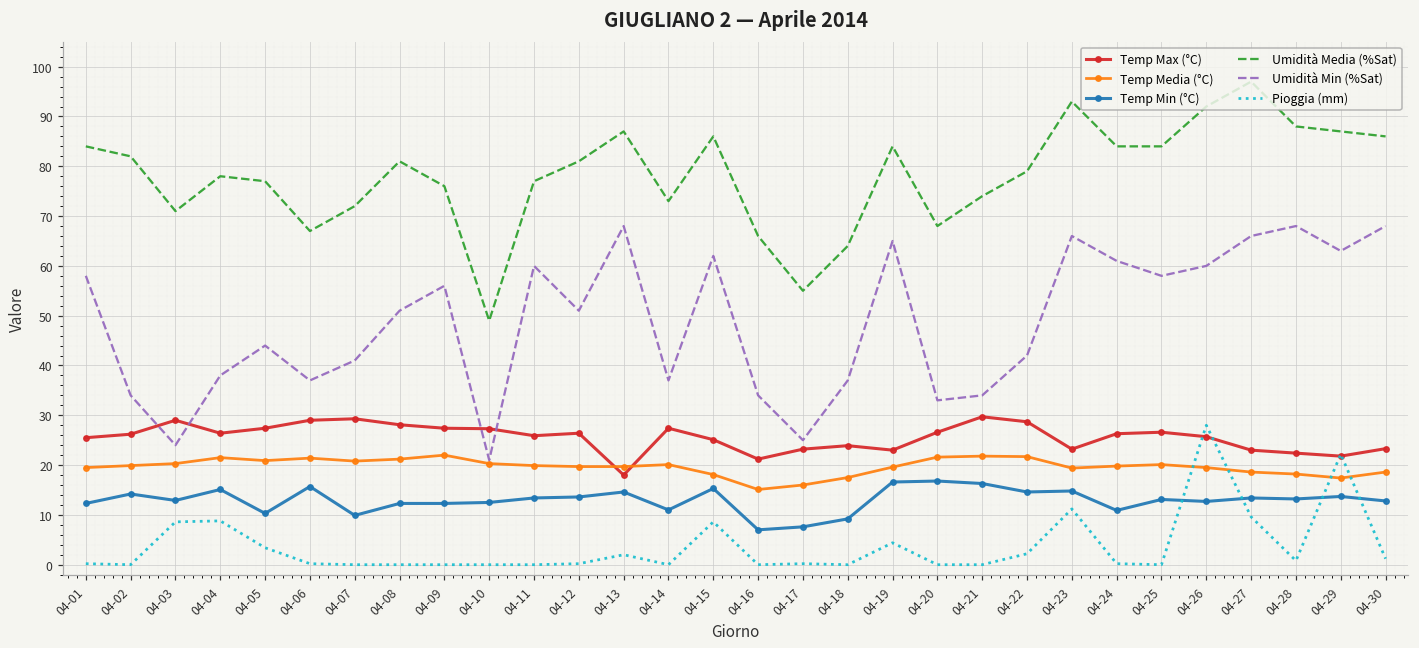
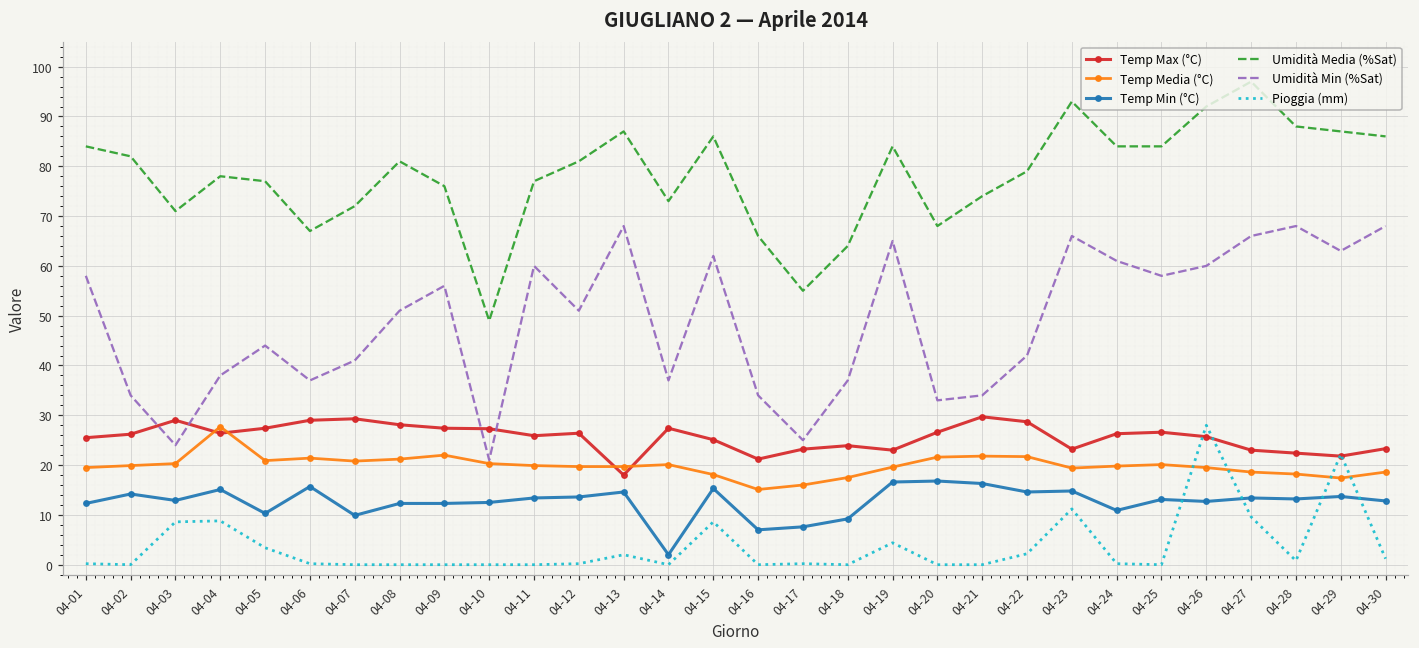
  {
    "Temp Max (°C)": {
      "04-01": 26,
      "04-02": 26,
      "04-03": 29,
      "04-04": 26,
      "04-05": 27,
      "04-06": 29,
      "04-07": 29,
      "04-08": 28,
      "04-09": 27,
      "04-10": 27,
      "04-11": 26,
      "04-12": 26,
      "04-13": 18,
      "04-14": 27,
      "04-15": 25,
      "04-16": 21,
      "04-17": 23,
      "04-18": 24,
      "04-19": 23,
      "04-20": 27,
      "04-21": 30,
      "04-22": 29,
      "04-23": 23,
      "04-24": 26,
      "04-25": 27,
      "04-26": 26,
      "04-27": 23,
      "04-28": 22,
      "04-30": 23
    },
    "Temp Media (°C)": {
      "04-01": 20,
      "04-02": 20,
      "04-03": 20,
-     "04-04": 22,
+     "04-04": 28,
      "04-05": 21,
      "04-06": 21,
      "04-07": 21,
      "04-08": 21,
      "04-09": 22,
      "04-10": 20,
      "04-11": 20,
      "04-12": 20,
      "04-13": 20,
      "04-14": 20,
      "04-15": 18,
      "04-16": 15,
      "04-17": 16,
      "04-18": 18,
      "04-19": 20,
      "04-20": 22,
      "04-21": 22,
      "04-22": 22,
      "04-23": 19,
      "04-24": 20,
      "04-25": 20,
      "04-26": 20,
      "04-27": 19,
      "04-28": 18,
      "04-29": 17,
      "04-30": 19
    },
    "Temp Min (°C)": {
      "04-01": 12,
      "04-02": 14,
      "04-03": 13,
      "04-04": 15,
      "04-05": 10,
      "04-06": 16,
      "04-07": 10,
      "04-08": 12,
      "04-09": 12,
      "04-10": 13,
      "04-11": 13,
      "04-12": 14,
      "04-13": 15,
-     "04-14": 11,
+     "04-14": 2,
      "04-15": 15,
      "04-16": 7,
      "04-17": 8,
      "04-18": 9,
      "04-19": 17,
      "04-20": 17,
      "04-21": 16,
      "04-22": 15,
      "04-23": 15,
      "04-24": 11,
      "04-25": 13,
      "04-26": 13,
      "04-27": 13,
      "04-28": 13,
      "04-29": 14,
      "04-30": 13
    },
    "Umidità Media (%Sat)": {
      "04-01": 84,
      "04-02": 82,
      "04-03": 71,
      "04-04": 78,
      "04-05": 77,
      "04-06": 67,
      "04-07": 72,
      "04-08": 81,
      "04-09": 76,
      "04-10": 49,
      "04-11": 77,
      "04-12": 81,
      "04-13": 87,
      "04-14": 73,
      "04-15": 86,
      "04-16": 66,
      "04-17": 55,
      "04-18": 64,
      "04-19": 84,
      "04-20": 68,
      "04-21": 74,
      "04-22": 79,
      "04-23": 93,
      "04-24": 84,
      "04-25": 84,
      "04-28": 88,
      "04-29": 87,
      "04-30": 86
    },
    "Umidità Min (%Sat)": {
      "04-01": 58,
      "04-02": 34,
      "04-03": 24,
      "04-04": 38,
      "04-05": 44,
      "04-06": 37,
      "04-07": 41,
      "04-08": 51,
      "04-09": 56,
      "04-10": 21,
      "04-11": 60,
      "04-12": 51,
      "04-13": 68,
      "04-14": 37,
      "04-15": 62,
      "04-16": 34,
      "04-17": 25,
      "04-18": 37,
      "04-19": 65,
      "04-20": 33,
      "04-21": 34,
      "04-22": 42,
      "04-23": 66,
      "04-24": 61,
      "04-25": 58,
      "04-26": 60,
      "04-27": 66,
      "04-28": 68,
      "04-29": 63,
      "04-30": 68
    },
    "Pioggia (mm)": {
      "04-01": 0,
      "04-02": 0,
      "04-03": 9,
      "04-04": 9,
      "04-05": 3,
      "04-06": 0,
      "04-07": 0,
      "04-08": 0,
      "04-09": 0,
      "04-10": 0,
      "04-11": 0,
      "04-12": 0,
      "04-13": 2,
      "04-14": 0,
      "04-15": 9,
      "04-16": 0,
      "04-17": 0,
      "04-18": 0,
      "04-19": 4,
      "04-20": 0,
      "04-21": 0,
      "04-22": 2,
      "04-23": 11,
      "04-24": 0,
      "04-25": 0,
      "04-26": 28,
      "04-27": 10,
      "04-28": 1,
      "04-30": 1
    }
  }
